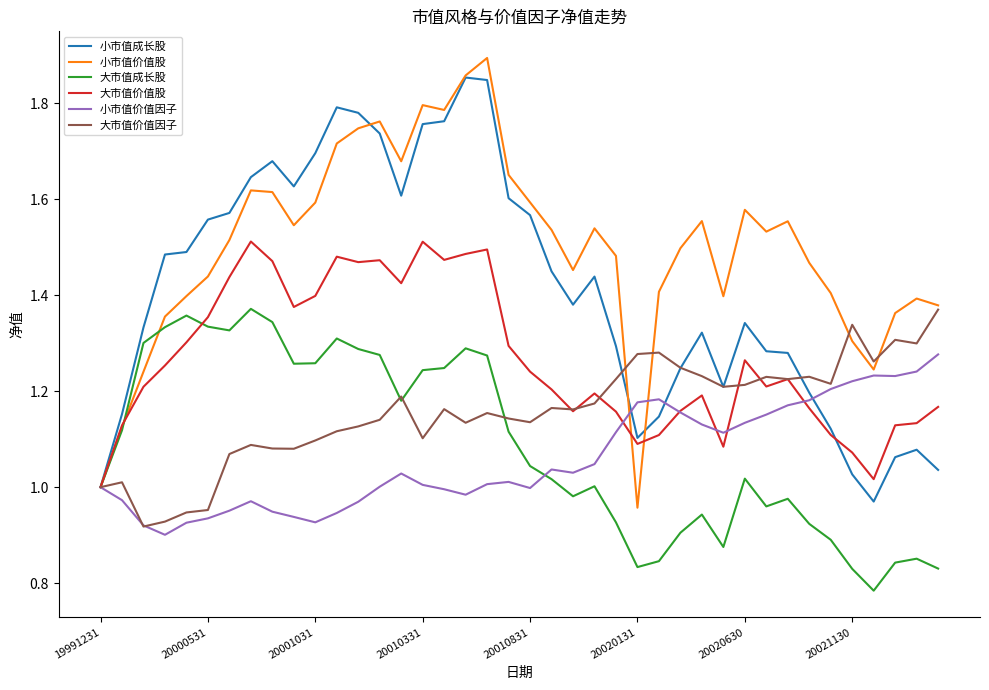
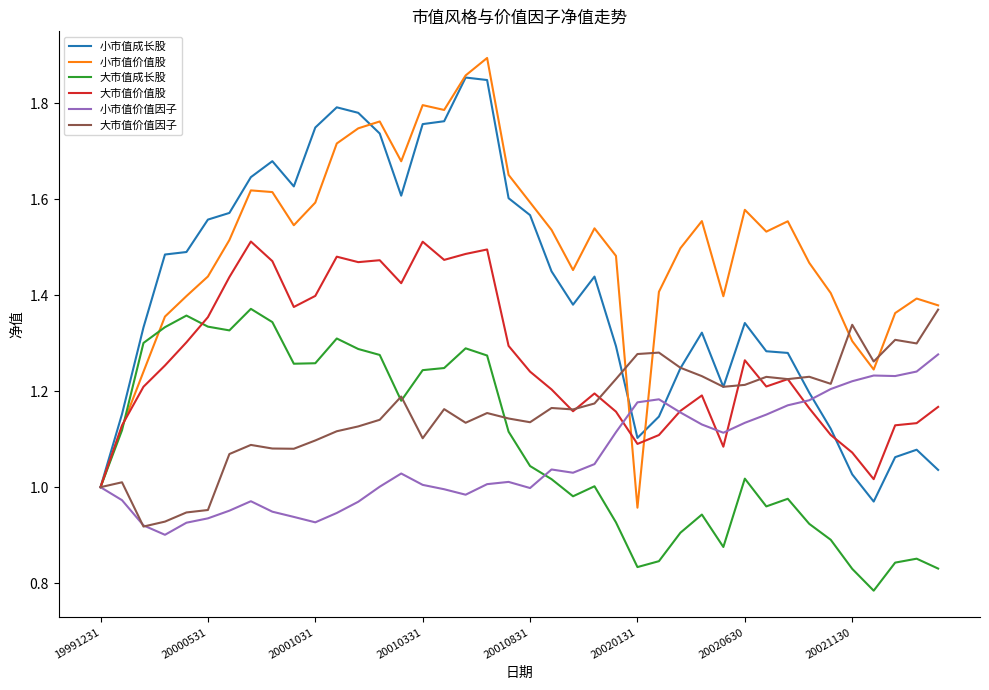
  {
    "小市值成长股": {
      "20000531": 1.56,
-     "20001031": 1.70,
+     "20001031": 1.75,
      "20010331": 1.76,
      "20010831": 1.57,
      "20020131": 1.10,
      "20020630": 1.34,
      "20021130": 1.03
    },
    "小市值价值股": {
      "20000531": 1.44,
      "20001031": 1.59,
      "20010331": 1.80,
      "20010831": 1.59,
      "20020131": 0.96,
      "20020630": 1.58,
      "20021130": 1.30
    },
    "大市值成长股": {
      "20000531": 1.33,
      "20001031": 1.26,
      "20010331": 1.24,
      "20010831": 1.04,
      "20020131": 0.83,
      "20020630": 1.02,
      "20021130": 0.83
    },
    "大市值价值股": {
      "20000531": 1.35,
      "20001031": 1.40,
      "20010331": 1.51,
      "20010831": 1.24,
      "20020131": 1.09,
      "20020630": 1.26,
      "20021130": 1.07
    },
    "小市值价值因子": {
      "20000531": 0.94,
      "20001031": 0.93,
      "20010331": 1.00,
      "20010831": 1.00,
      "20020131": 1.18,
      "20020630": 1.13,
      "20021130": 1.22
    },
    "大市值价值因子": {
      "20000531": 0.95,
      "20001031": 1.10,
      "20010331": 1.10,
      "20010831": 1.14,
      "20020131": 1.28,
      "20020630": 1.21,
      "20021130": 1.34
    }
  }
